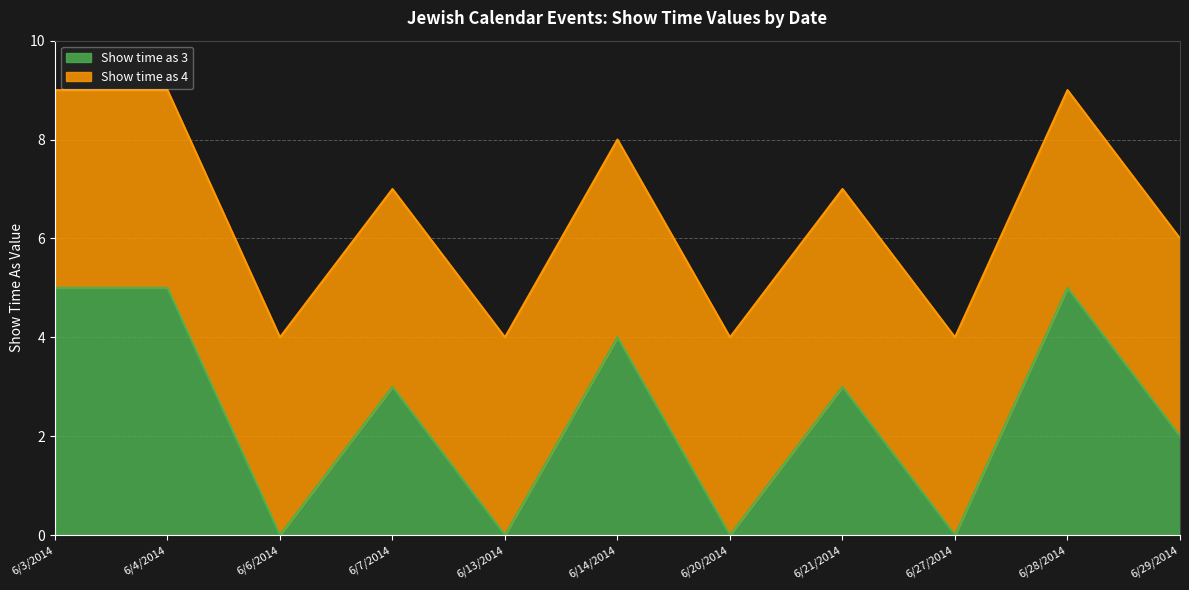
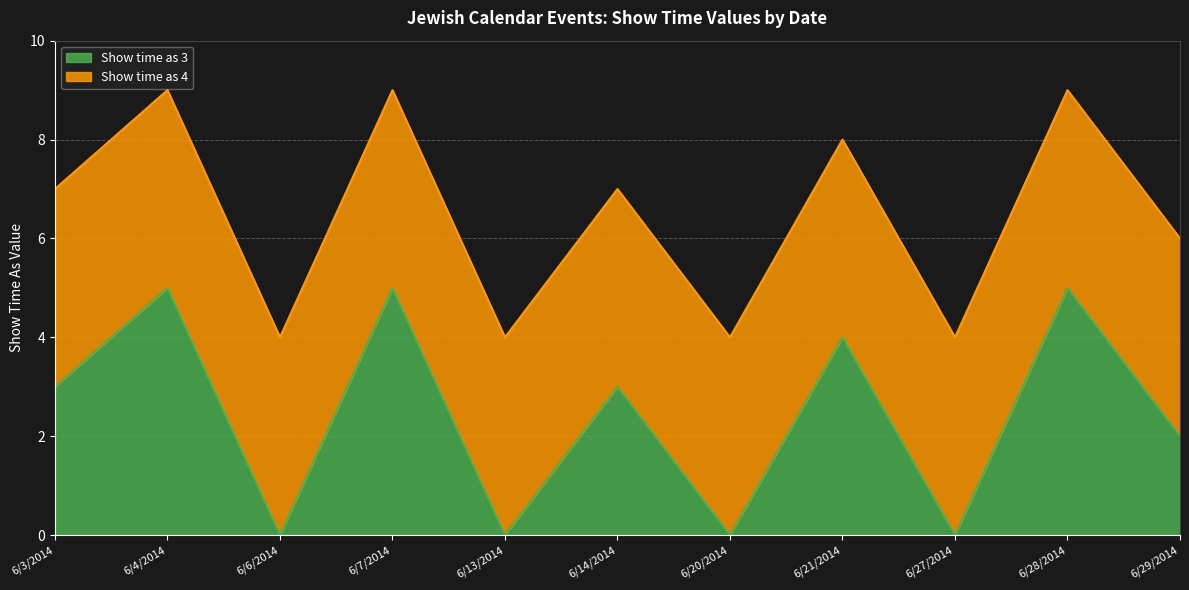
  {
    "Show time as 3": {
-     "6/3/2014": 5,
+     "6/3/2014": 3,
      "6/4/2014": 5,
      "6/6/2014": 0,
-     "6/7/2014": 3,
+     "6/7/2014": 5,
      "6/13/2014": 0,
-     "6/14/2014": 4,
+     "6/14/2014": 3,
      "6/20/2014": 0,
-     "6/21/2014": 3,
+     "6/21/2014": 4,
      "6/27/2014": 0,
      "6/28/2014": 5,
      "6/29/2014": 2
    },
    "Show time as 4": {
      "6/3/2014": 4,
      "6/4/2014": 4,
      "6/6/2014": 4,
      "6/7/2014": 4,
      "6/13/2014": 4,
      "6/14/2014": 4,
      "6/20/2014": 4,
      "6/21/2014": 4,
      "6/27/2014": 4,
      "6/28/2014": 4,
      "6/29/2014": 4
    }
  }
